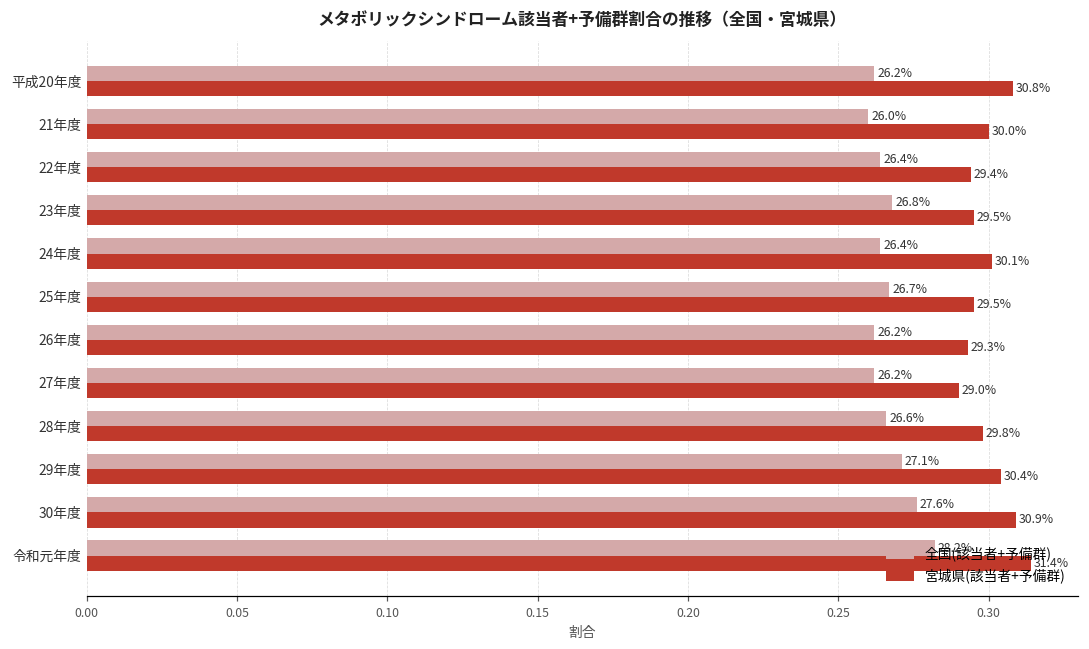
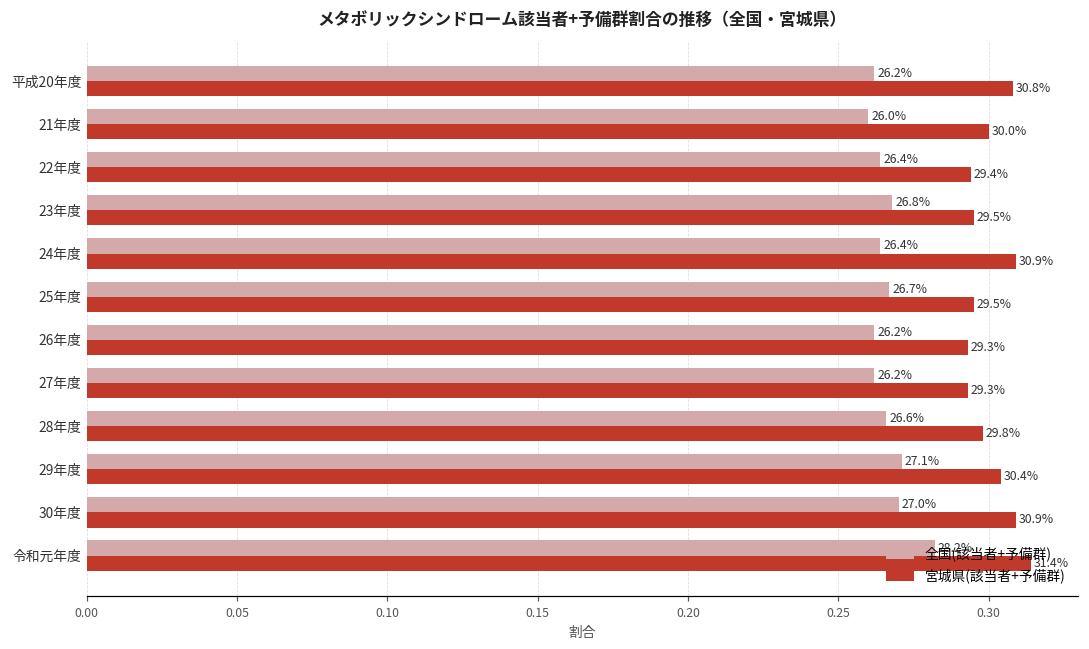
  {
    "全国(該当者+予備群)": {
      "平成20年度": "26.2%",
      "21年度": "26.0%",
      "22年度": "26.4%",
      "23年度": "26.8%",
      "24年度": "26.4%",
      "25年度": "26.7%",
      "26年度": "26.2%",
      "27年度": "26.2%",
      "28年度": "26.6%",
      "29年度": "27.1%",
-     "30年度": "27.6%",
+     "30年度": "27.0%",
      "令和元年度": "28.2%"
    },
    "宮城県(該当者+予備群)": {
      "平成20年度": "30.8%",
      "21年度": "30.0%",
      "22年度": "29.4%",
      "23年度": "29.5%",
-     "24年度": "30.1%",
+     "24年度": "30.9%",
      "25年度": "29.5%",
      "26年度": "29.3%",
-     "27年度": "29.0%",
+     "27年度": "29.3%",
      "28年度": "29.8%",
      "29年度": "30.4%",
      "30年度": "30.9%",
      "令和元年度": "31.4%"
    }
  }
